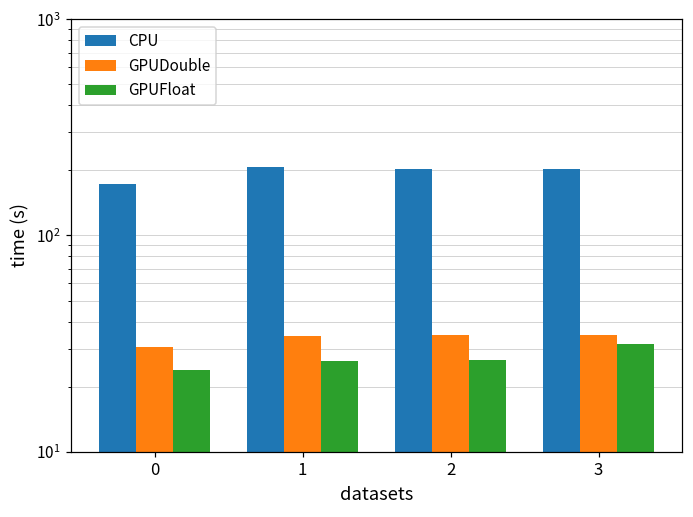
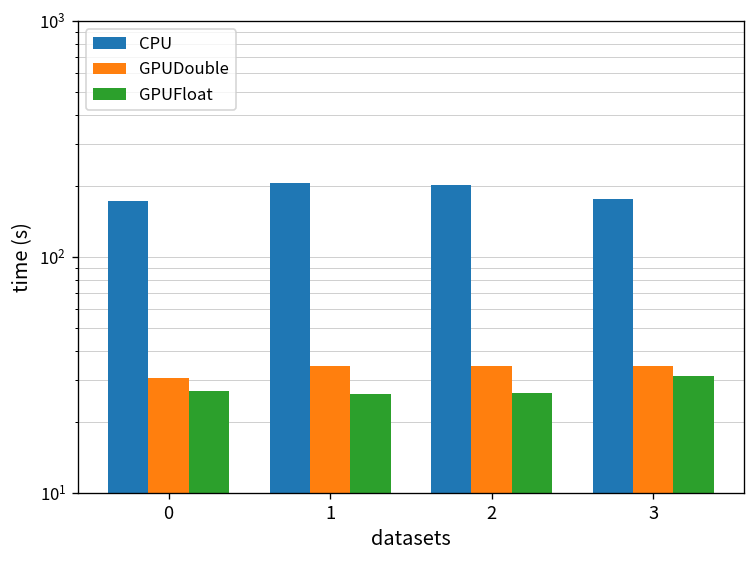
  {
    "CPU": {
      "0": 170,
      "1": 210,
      "2": 200,
-     "3": 200
+     "3": 180
    },
    "GPUDouble": {
      "0": 31,
      "1": 34,
      "2": 35,
      "3": 35
    },
    "GPUFloat": {
-     "0": 24,
+     "0": 27,
      "1": 26,
      "2": 27,
      "3": 31
    }
  }
